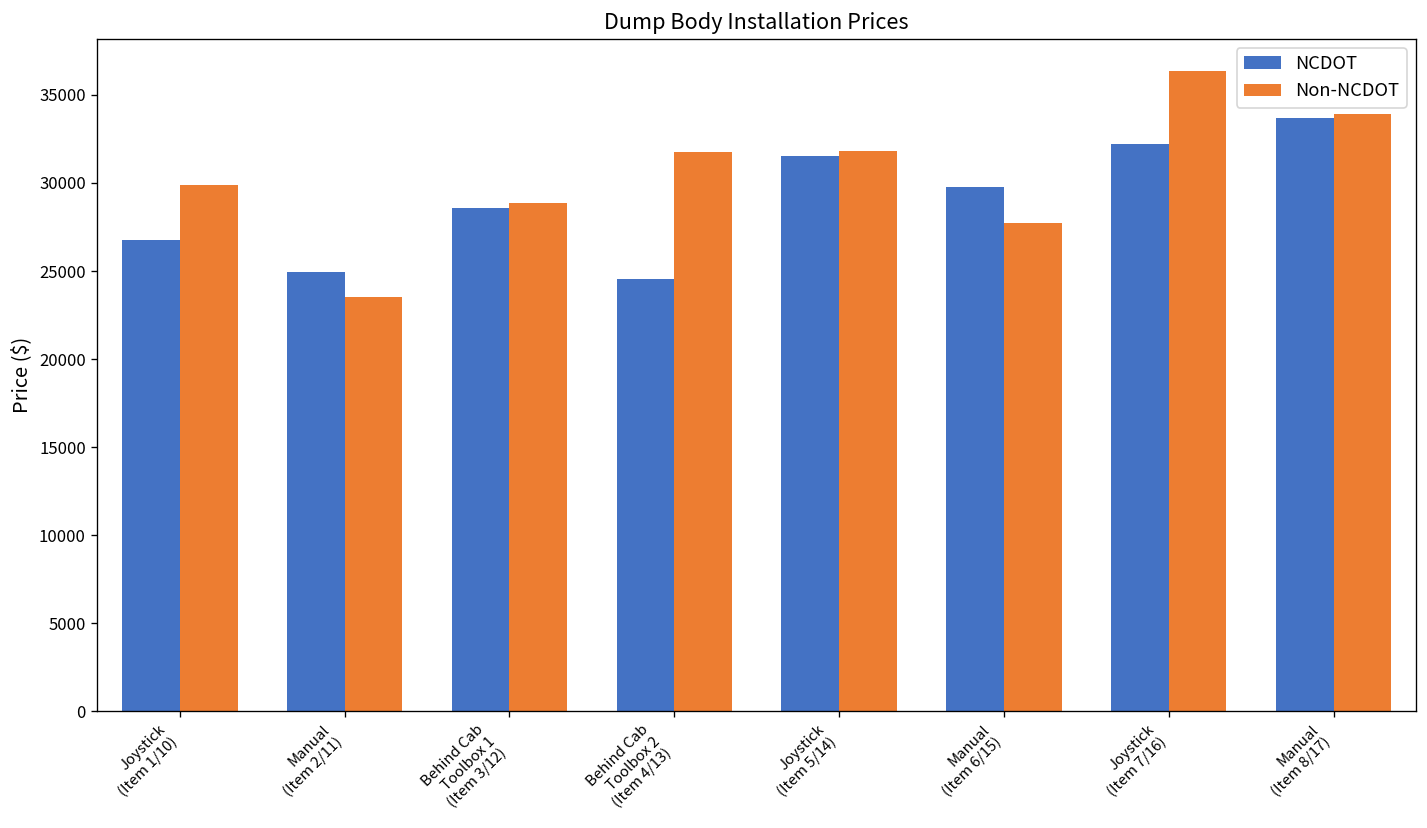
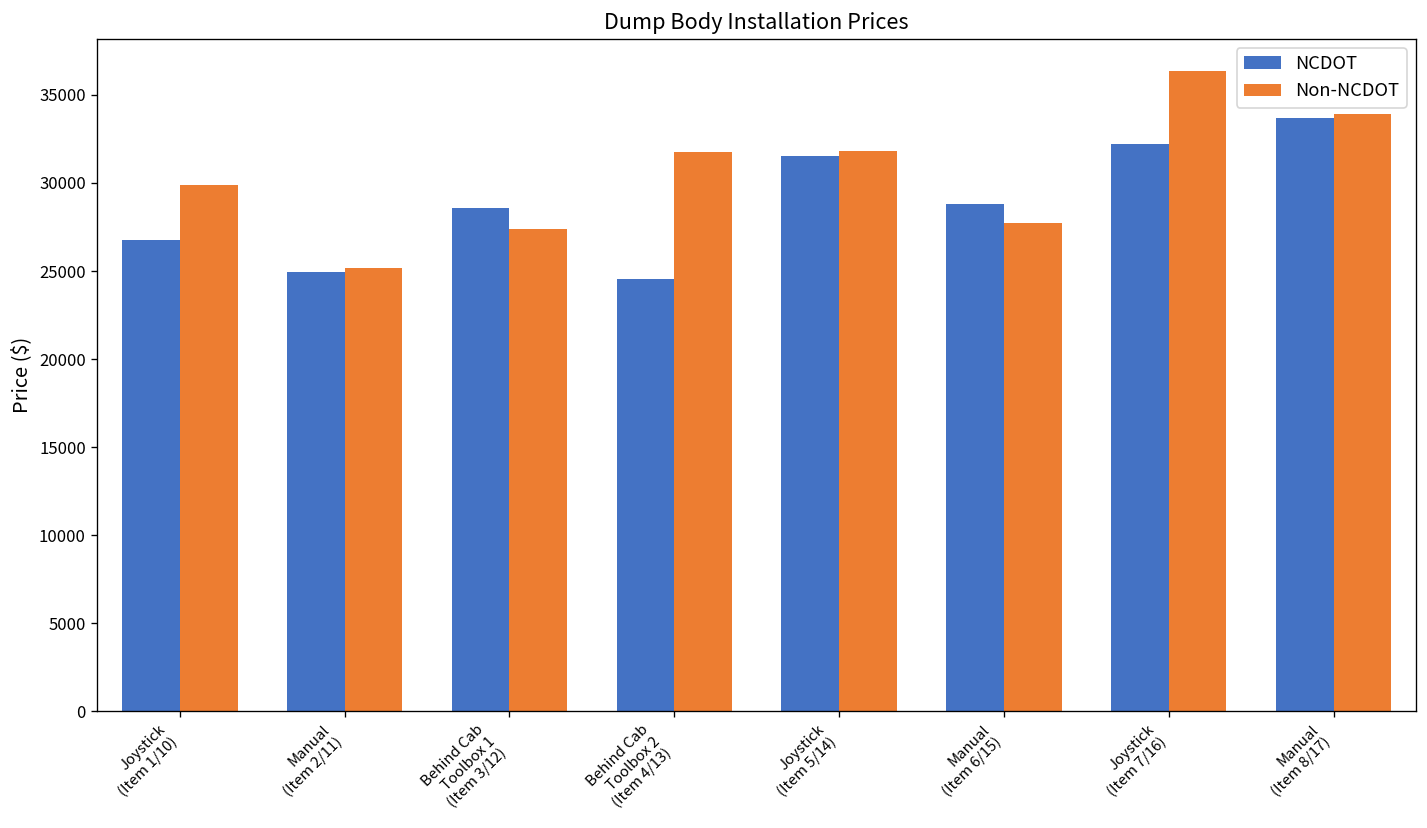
  {
    "NCDOT": {
      "Joystick (Item 1/10)": 26800,
      "Manual (Item 2/11)": 24900,
      "Behind Cab Toolbox 1 (Item 3/12)": 28600,
      "Behind Cab Toolbox 2 (Item 4/13)": 24600,
      "Joystick (Item 5/14)": 31600,
-     "Manual (Item 6/15)": 29800,
+     "Manual (Item 6/15)": 28800,
      "Joystick (Item 7/16)": 32200,
      "Manual (Item 8/17)": 33700
    },
    "Non-NCDOT": {
      "Joystick (Item 1/10)": 29900,
-     "Manual (Item 2/11)": 23500,
-     "Behind Cab Toolbox 1 (Item 3/12)": 28800,
+     "Manual (Item 2/11)": 25200,
+     "Behind Cab Toolbox 1 (Item 3/12)": 27400,
      "Behind Cab Toolbox 2 (Item 4/13)": 31700,
      "Joystick (Item 5/14)": 31800,
      "Manual (Item 6/15)": 27700,
      "Joystick (Item 7/16)": 36400,
      "Manual (Item 8/17)": 33900
    }
  }
